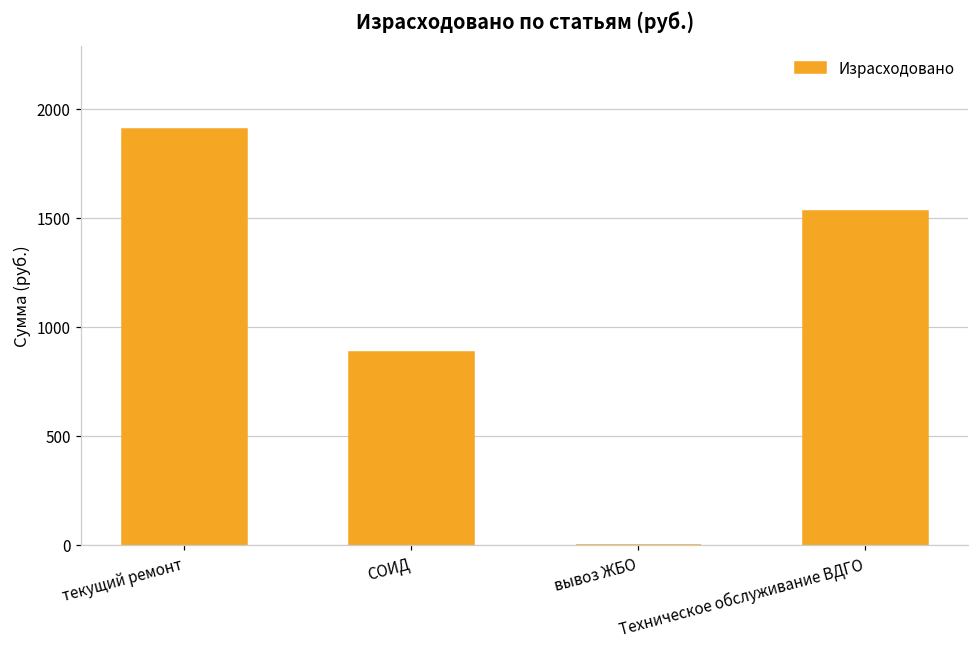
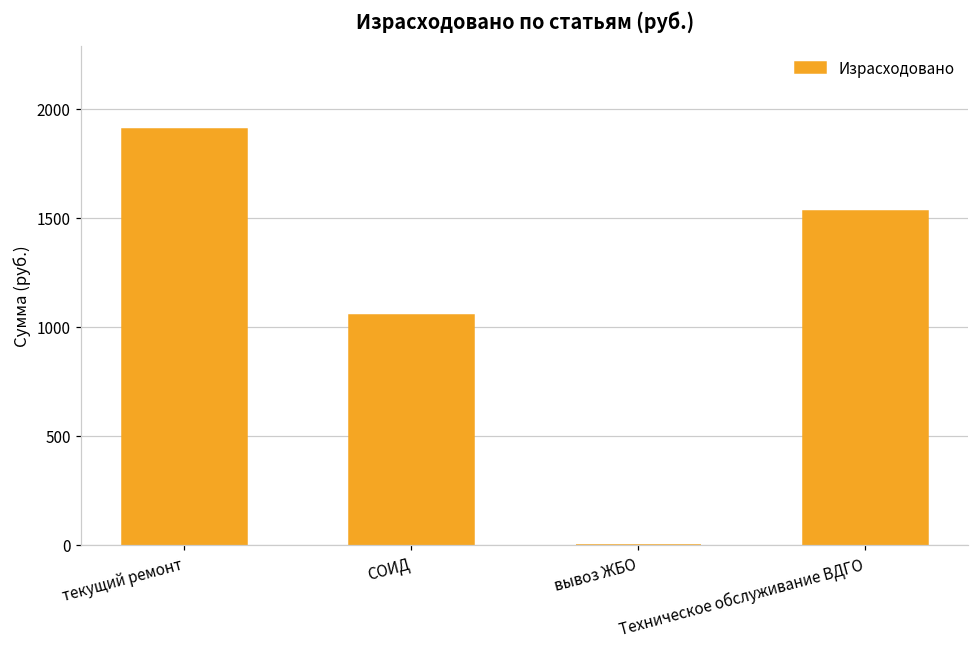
  {
    "текущий ремонт": 1910,
-   "СОИД": 880,
+   "СОИД": 1060,
    "вывоз ЖБО": 0,
    "Техническое обслуживание ВДГО": 1530
  }
